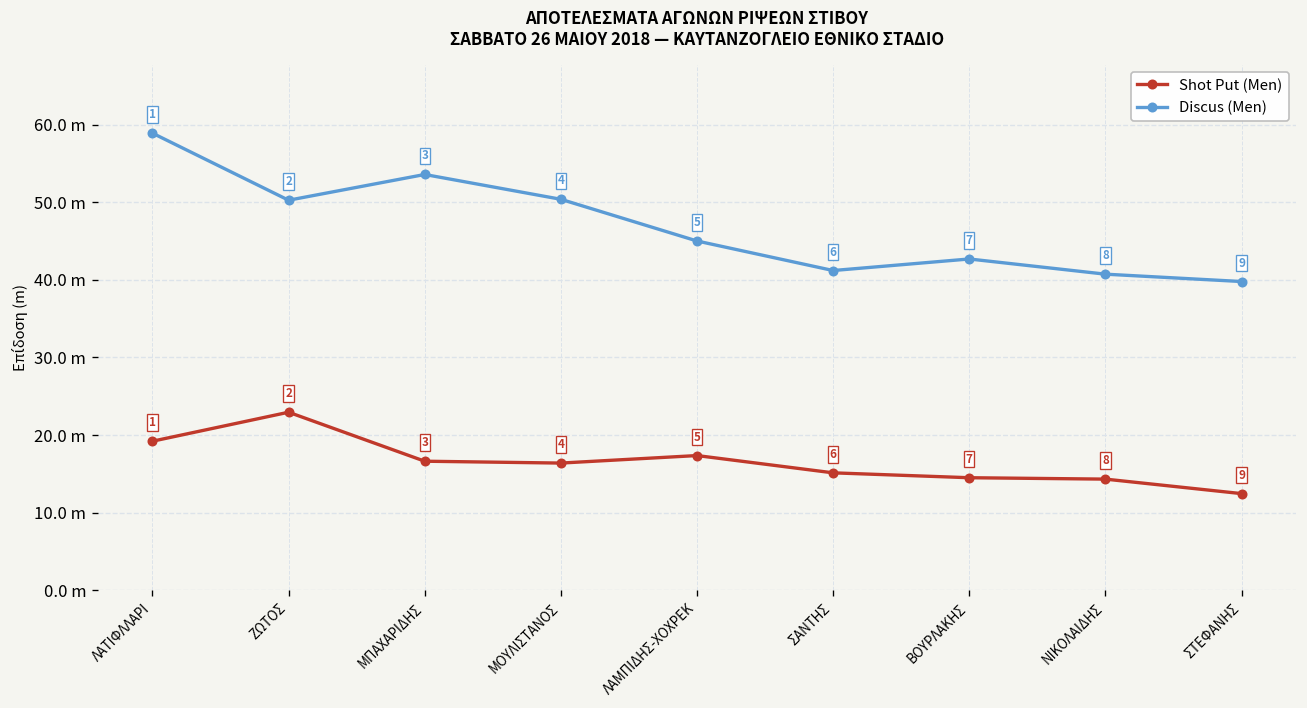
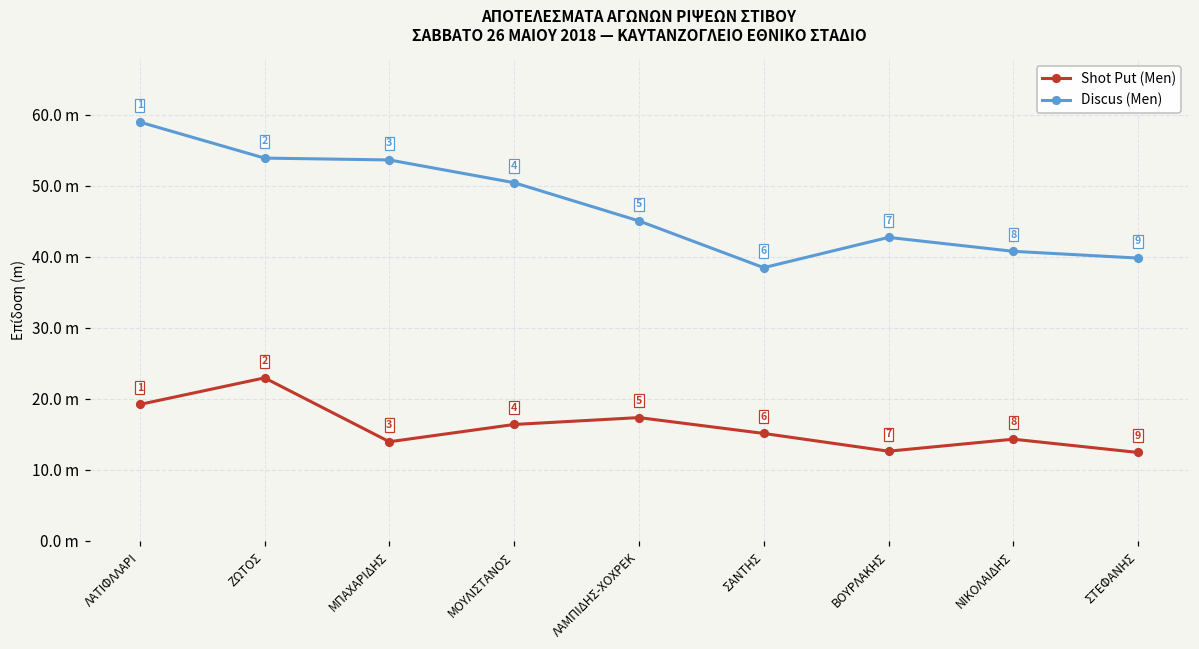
  {
    "Shot Put (Men)": {
-     "ΜΠΑΧΑΡΙΔΗΣ": "17 m",
-     "ΒΟΥΡΛΑΚΗΣ": "14 m"
+     "ΜΠΑΧΑΡΙΔΗΣ": "14 m",
+     "ΒΟΥΡΛΑΚΗΣ": "13 m"
    },
    "Discus (Men)": {
-     "ΖΩΤΟΣ": "50 m",
-     "ΣΑΝΤΗΣ": "41 m"
+     "ΖΩΤΟΣ": "54 m",
+     "ΣΑΝΤΗΣ": "38 m"
    }
  }
